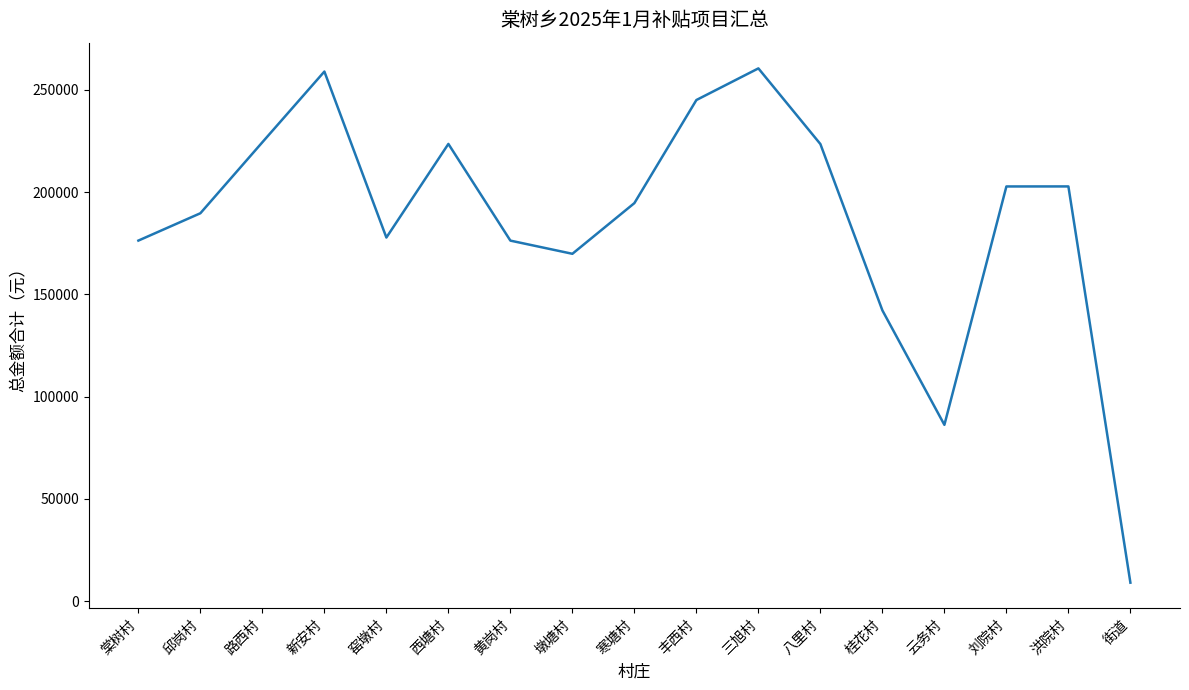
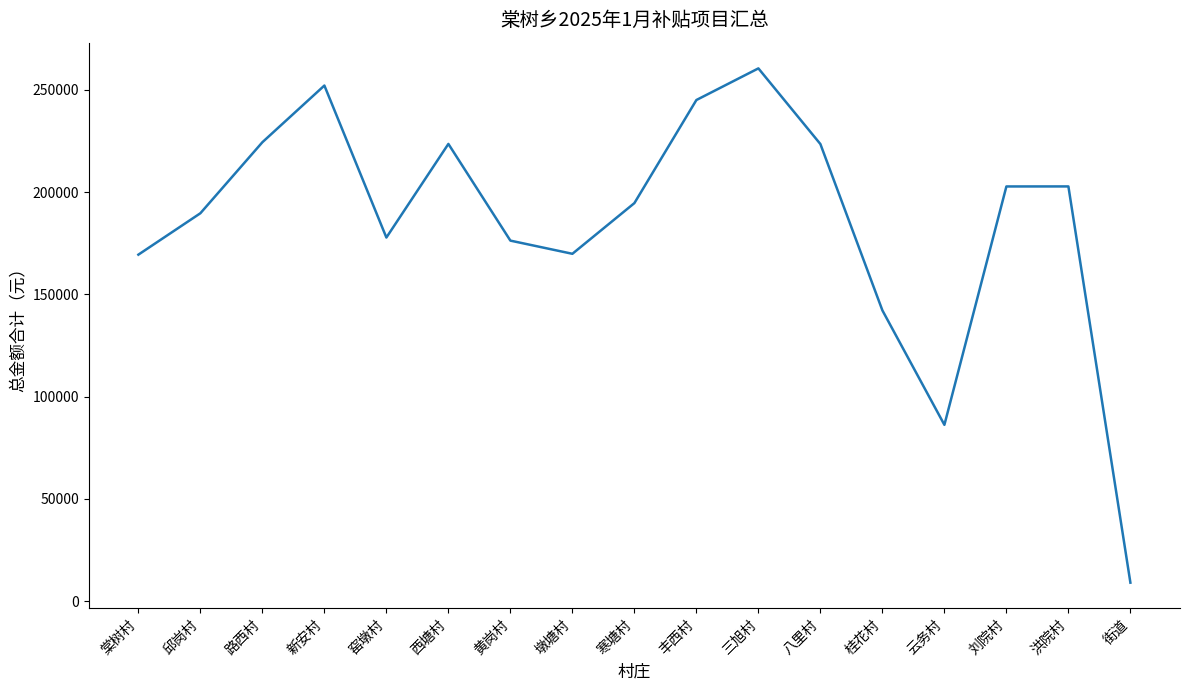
  {
-   "棠树村": 176000,
+   "棠树村": 169000,
    "邱岗村": 190000,
    "路西村": 224000,
-   "新安村": 259000,
+   "新安村": 252000,
    "窑墩村": 178000,
    "西塘村": 224000,
    "黄岗村": 176000,
    "墩塘村": 170000,
    "寒塘村": 195000,
    "丰西村": 245000,
    "三旭村": 261000,
    "八里村": 224000,
    "桂花村": 142000,
    "云务村": 86000,
    "刘院村": 203000,
    "洪院村": 203000,
    "街道": 9000
  }
